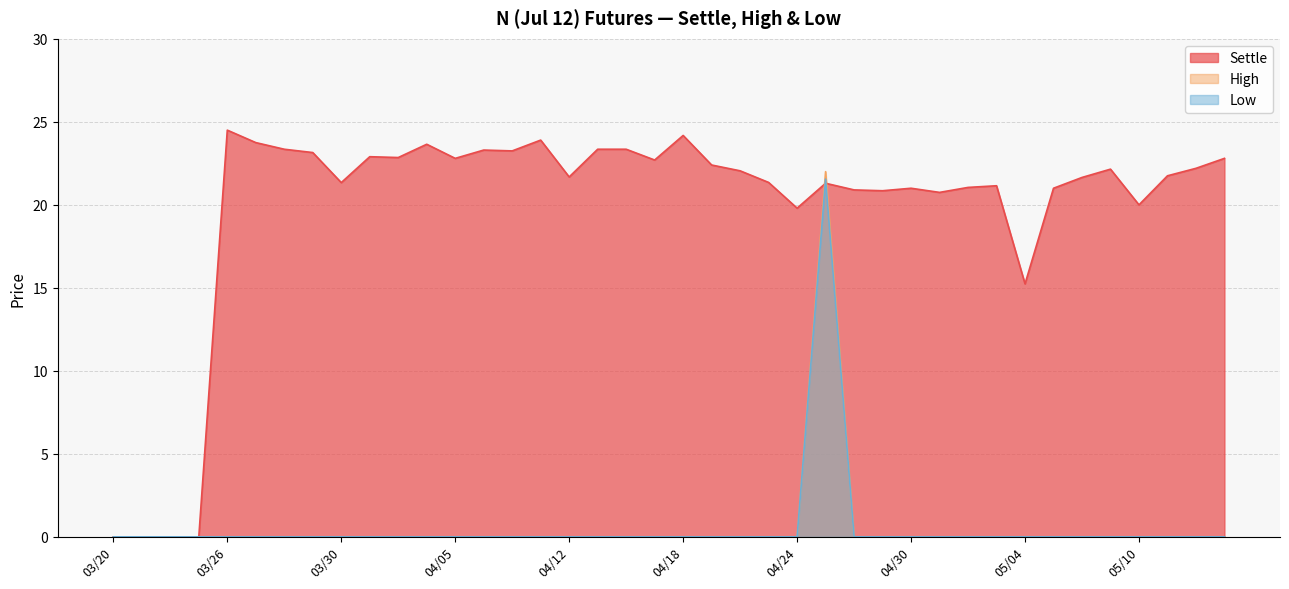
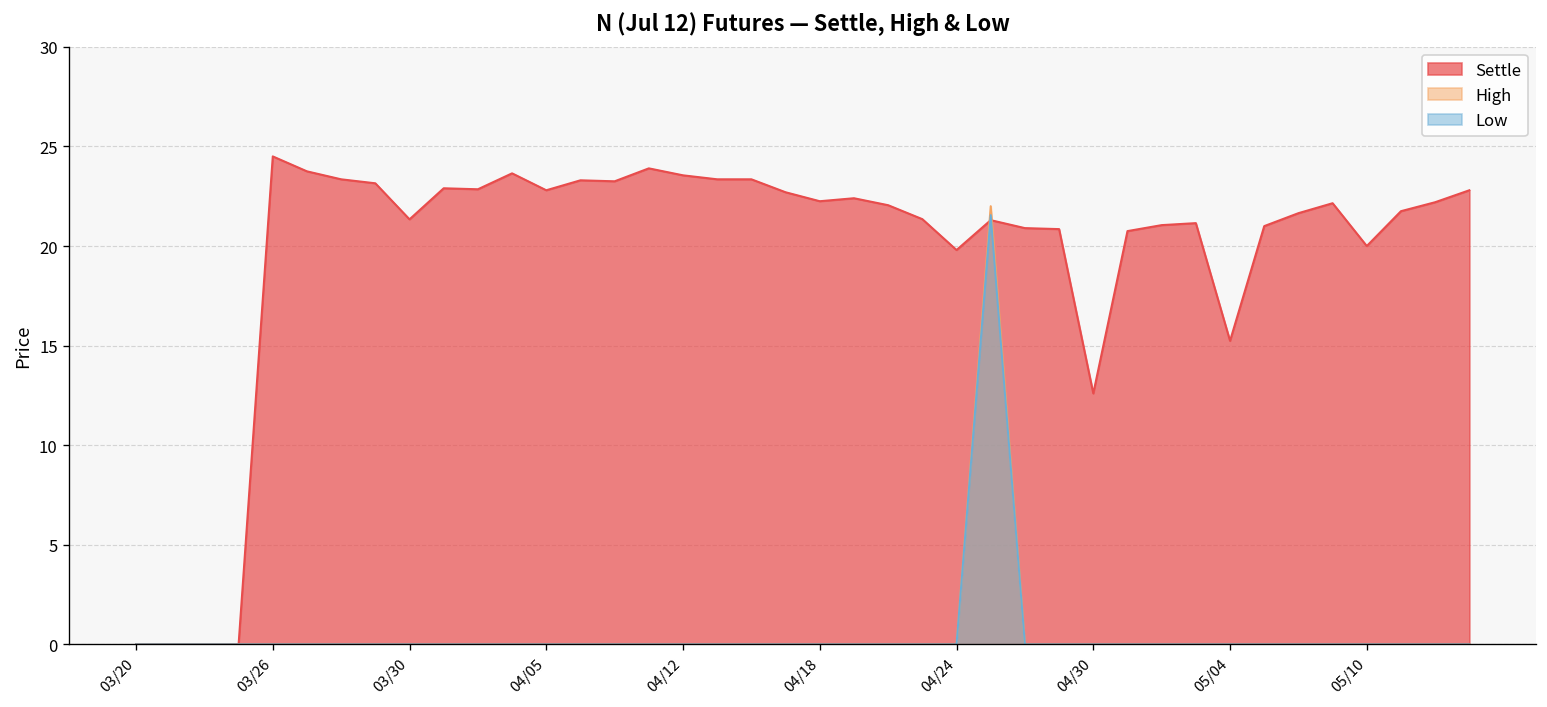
  {
    "Settle": {
      "03/26": 24.5,
      "03/30": 21.3,
      "04/05": 22.8,
-     "04/12": 21.7,
-     "04/18": 24.2,
+     "04/12": 23.6,
+     "04/18": 22.3,
      "04/24": 19.8,
-     "04/30": 21.0,
+     "04/30": 12.6,
      "05/04": 15.2,
      "05/10": 20.0
    }
  }
